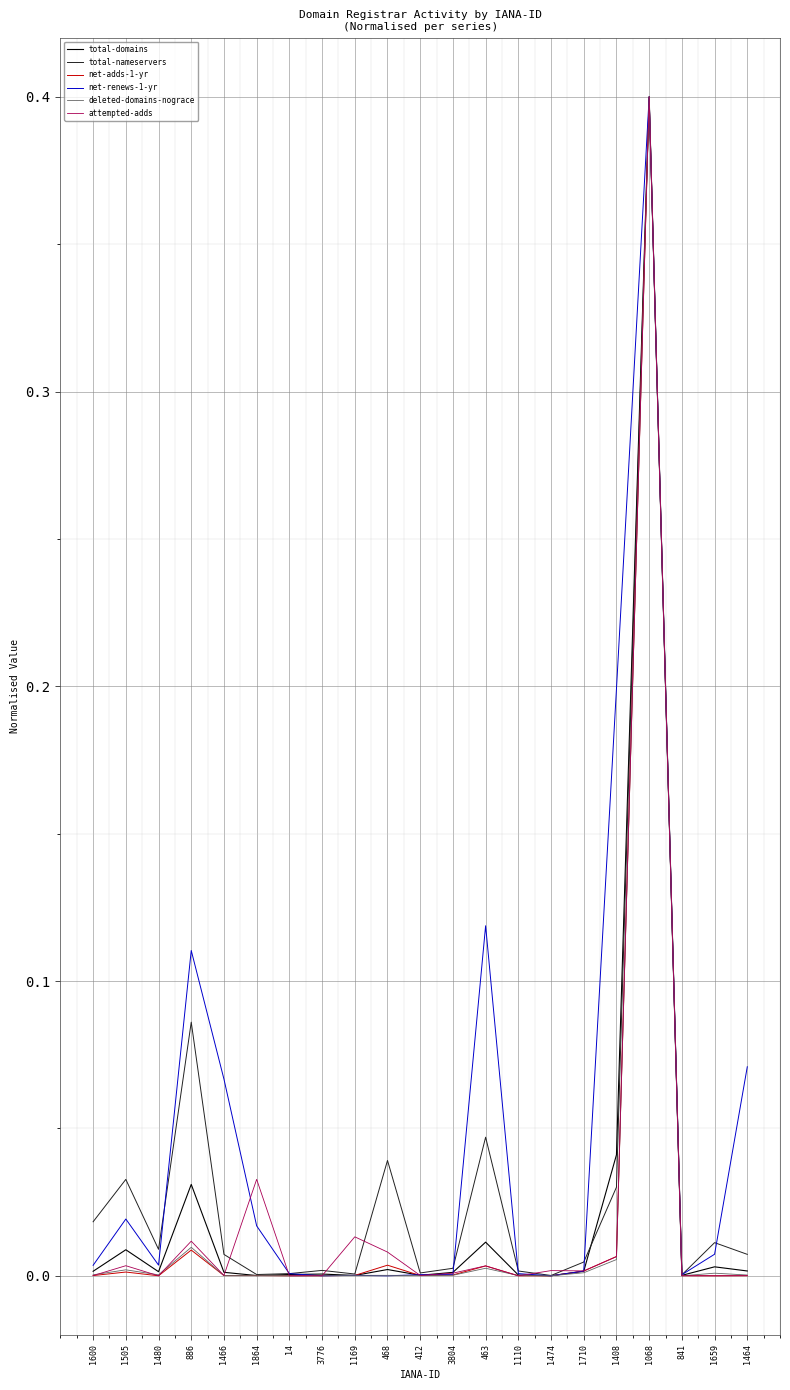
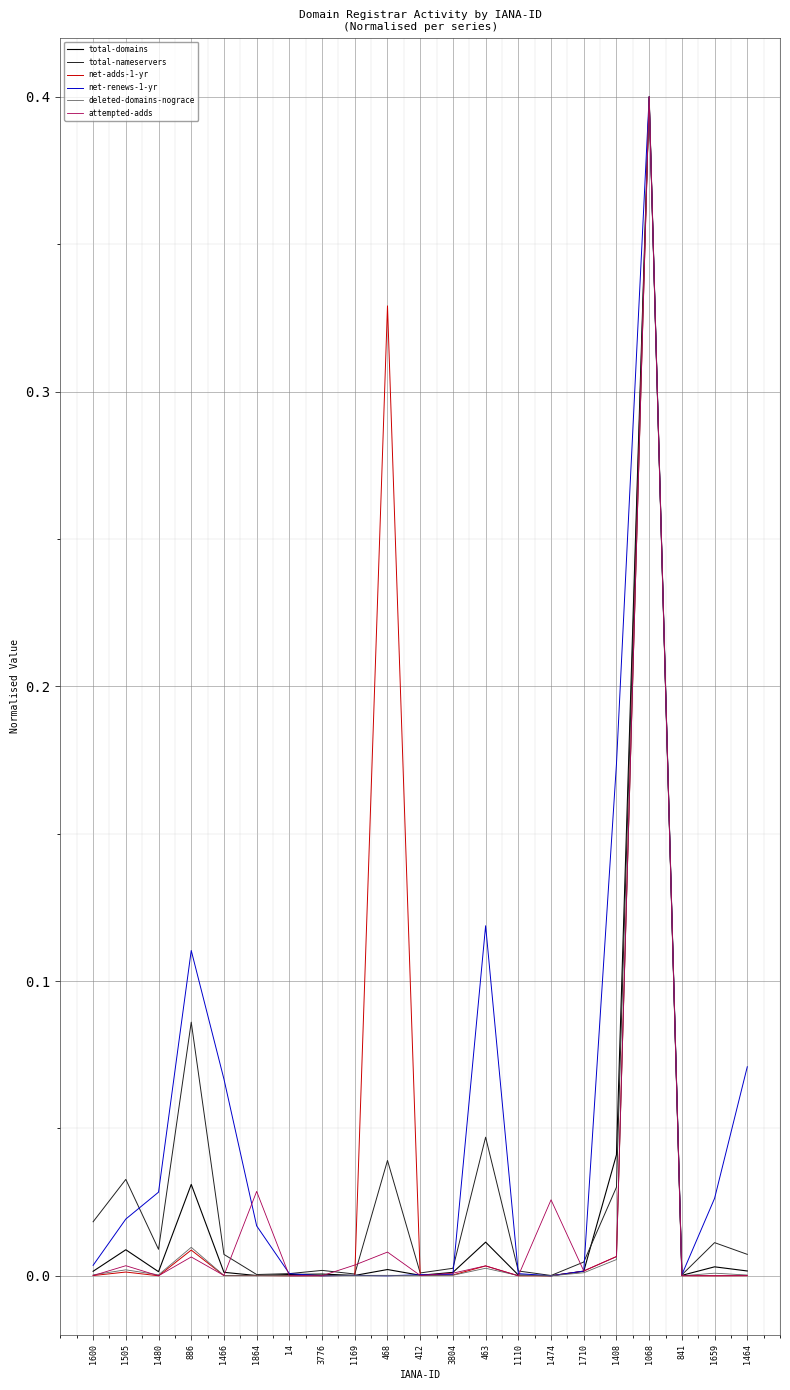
  {
    "net-adds-1-yr": {
      "886": 0.009,
-     "468": 0.004
+     "468": 0.329
    },
    "net-renews-1-yr": {
      "1600": 0.004,
      "1505": 0.019,
-     "1480": 0.004,
+     "1480": 0.028,
      "886": 0.110,
      "1466": 0.067,
      "1864": 0.017,
      "463": 0.119,
-     "1408": 0.199,
-     "1659": 0.007,
+     "1408": 0.174,
+     "1659": 0.026,
      "1464": 0.071
    },
    "deleted-domains-nograce": {
      "886": 0.010,
      "1408": 0.006,
      "1659": 0.001
    },
    "attempted-adds": {
      "1505": 0.003,
-     "886": 0.012,
-     "1864": 0.033,
-     "1169": 0.013,
+     "886": 0.006,
+     "1864": 0.029,
+     "1169": 0.004,
      "468": 0.008,
-     "1474": 0.002
+     "1474": 0.026
    }
  }
